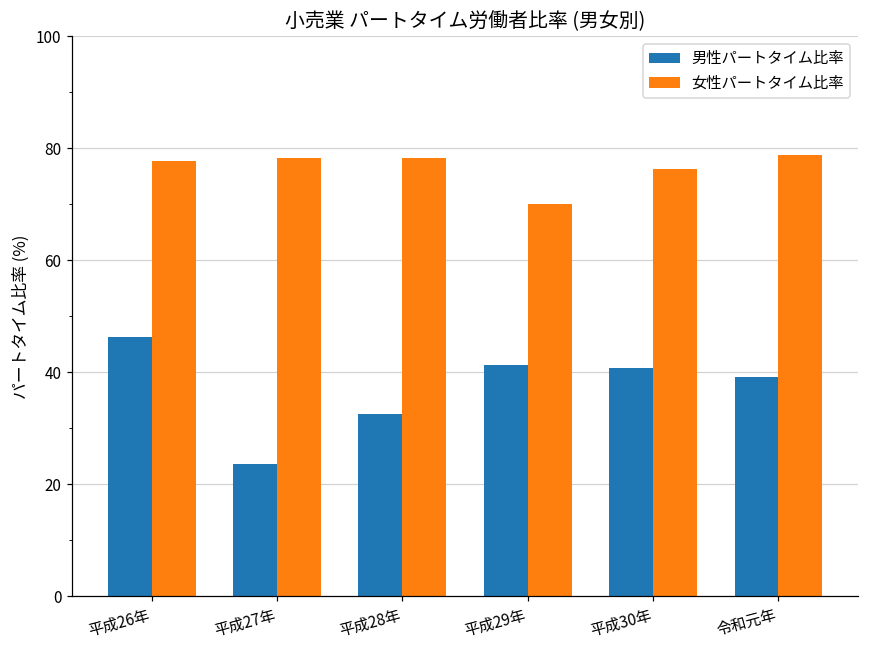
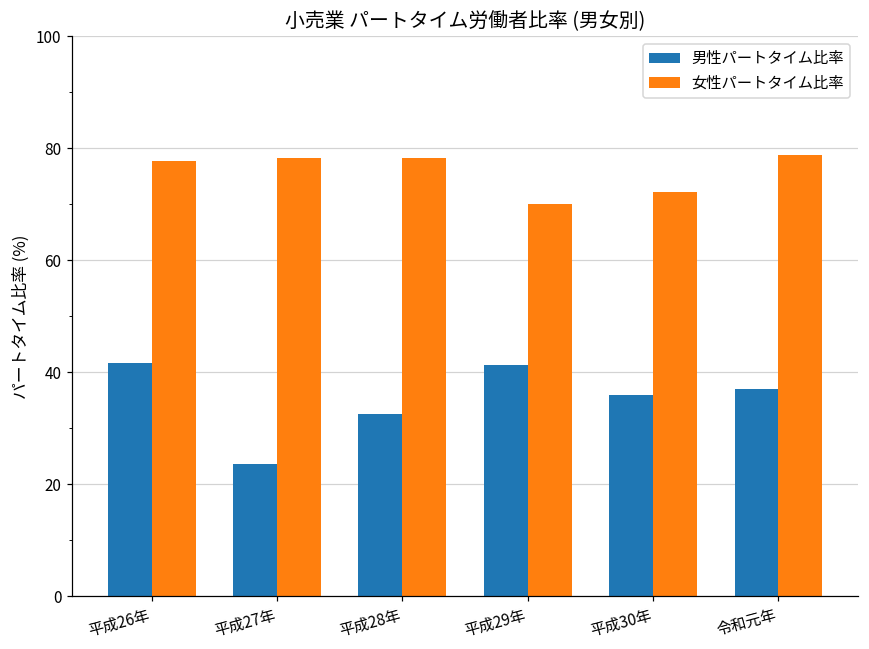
  {
    "男性パートタイム比率": {
-     "平成26年": 46,
+     "平成26年": 42,
      "平成27年": 24,
      "平成28年": 33,
      "平成29年": 41,
-     "平成30年": 41,
-     "令和元年": 39
+     "平成30年": 36,
+     "令和元年": 37
    },
    "女性パートタイム比率": {
      "平成26年": 78,
      "平成27年": 78,
      "平成28年": 78,
      "平成29年": 70,
-     "平成30年": 76,
+     "平成30年": 72,
      "令和元年": 79
    }
  }
